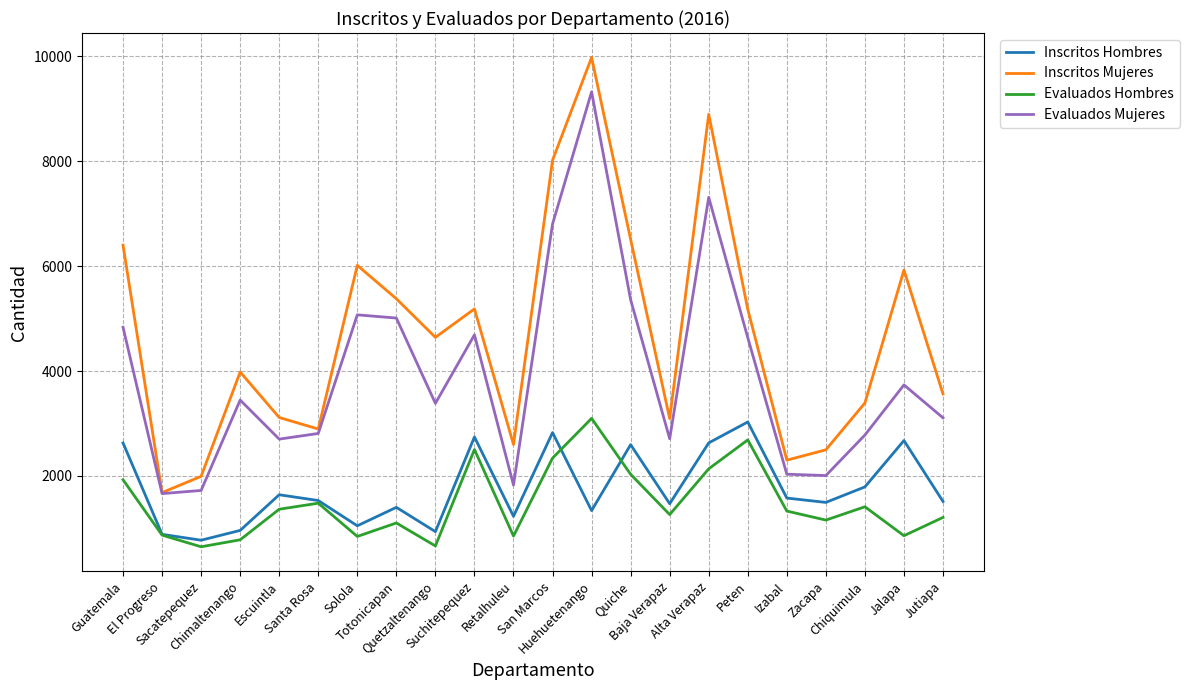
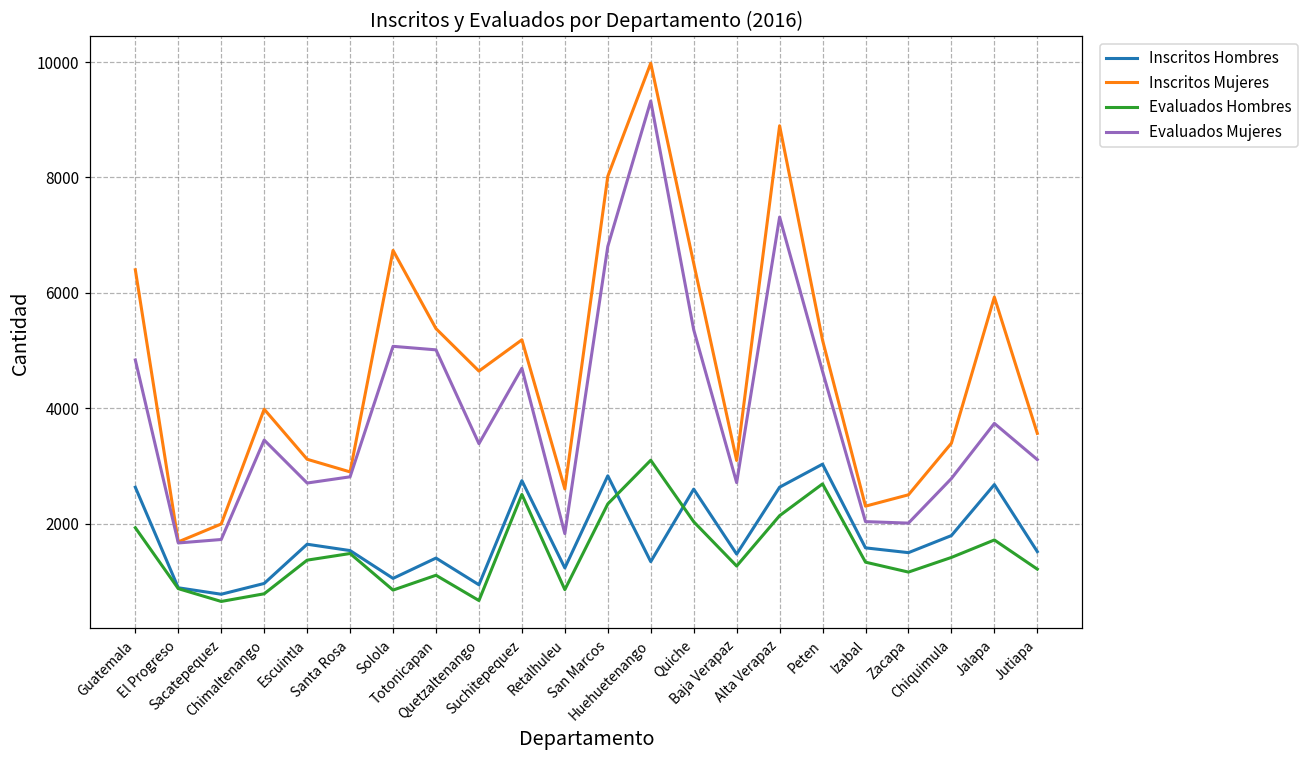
  {
    "Inscritos Hombres": {
      "Guatemala": 2600,
      "Sacatepequez": 800,
      "Chimaltenango": 1000,
      "Escuintla": 1600,
      "Santa Rosa": 1500,
      "Solola": 1100,
      "Totonicapan": 1400,
      "Quetzaltenango": 900,
      "Suchitepequez": 2700,
      "Retalhuleu": 1200,
      "San Marcos": 2800,
      "Huehuetenango": 1300,
      "Quiche": 2600,
      "Baja Verapaz": 1500,
      "Alta Verapaz": 2600,
      "Peten": 3000,
      "Izabal": 1600,
      "Zacapa": 1500,
      "Chiquimula": 1800,
      "Jalapa": 2700,
      "Jutiapa": 1500
    },
    "Inscritos Mujeres": {
      "Guatemala": 6400,
      "Sacatepequez": 2000,
      "Chimaltenango": 4000,
      "Escuintla": 3100,
      "Santa Rosa": 2900,
-     "Solola": 6000,
+     "Solola": 6700,
      "Totonicapan": 5400,
      "Quetzaltenango": 4600,
      "Suchitepequez": 5200,
      "Retalhuleu": 2600,
      "San Marcos": 8000,
      "Huehuetenango": 10000,
      "Quiche": 6500,
      "Baja Verapaz": 3100,
      "Alta Verapaz": 8900,
      "Peten": 5200,
      "Izabal": 2300,
      "Zacapa": 2500,
      "Chiquimula": 3400,
      "Jalapa": 5900,
      "Jutiapa": 3600
    },
    "Evaluados Hombres": {
      "Guatemala": 1900,
      "Sacatepequez": 700,
      "Chimaltenango": 800,
      "Escuintla": 1400,
      "Santa Rosa": 1500,
      "Solola": 800,
      "Totonicapan": 1100,
      "Quetzaltenango": 700,
      "Suchitepequez": 2500,
      "Retalhuleu": 900,
      "San Marcos": 2300,
      "Huehuetenango": 3100,
      "Quiche": 2000,
      "Baja Verapaz": 1300,
      "Alta Verapaz": 2100,
      "Peten": 2700,
      "Izabal": 1300,
      "Zacapa": 1200,
      "Chiquimula": 1400,
-     "Jalapa": 900,
+     "Jalapa": 1700,
      "Jutiapa": 1200
    },
    "Evaluados Mujeres": {
      "Guatemala": 4800,
      "Sacatepequez": 1700,
      "Chimaltenango": 3400,
      "Escuintla": 2700,
      "Santa Rosa": 2800,
      "Solola": 5100,
      "Totonicapan": 5000,
      "Quetzaltenango": 3400,
      "Suchitepequez": 4700,
      "Retalhuleu": 1800,
      "San Marcos": 6800,
      "Huehuetenango": 9300,
      "Quiche": 5400,
      "Baja Verapaz": 2700,
      "Alta Verapaz": 7300,
      "Peten": 4600,
      "Izabal": 2000,
      "Zacapa": 2000,
      "Chiquimula": 2800,
      "Jalapa": 3700,
      "Jutiapa": 3100
    }
  }
